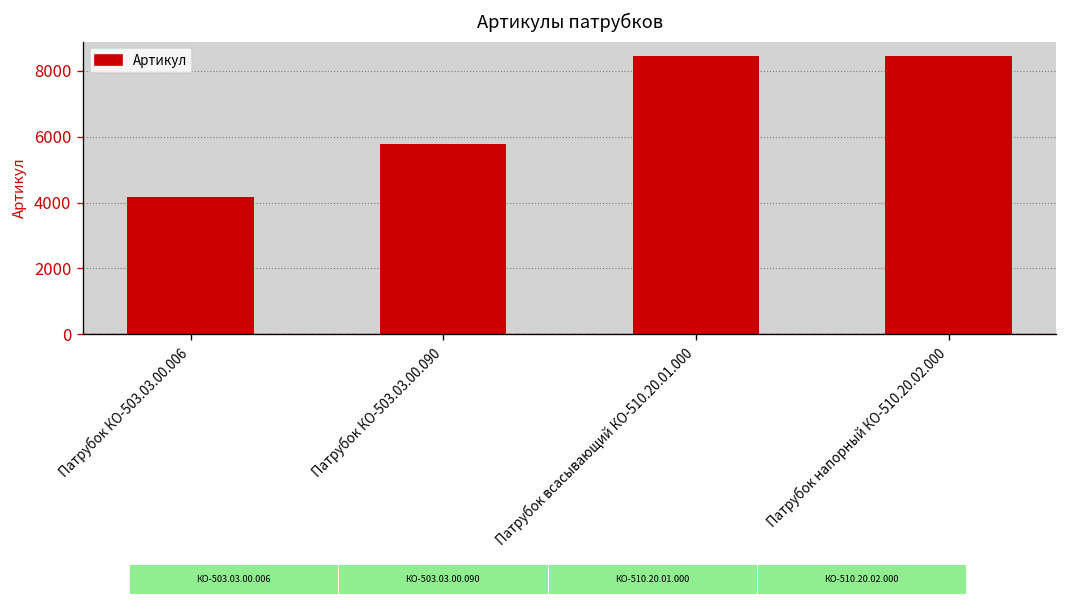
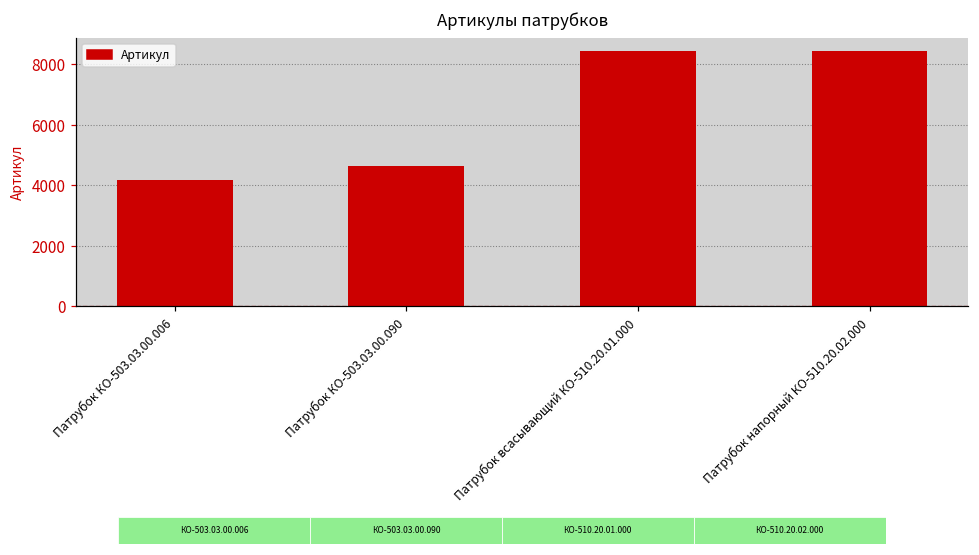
  {
    "Патрубок КО-503.03.00.006": 4200,
-   "Патрубок КО-503.03.00.090": 5800,
+   "Патрубок КО-503.03.00.090": 4600,
    "Патрубок всасывающий КО-510.20.01.000": 8500,
    "Патрубок напорный КО-510.20.02.000": 8500
  }
